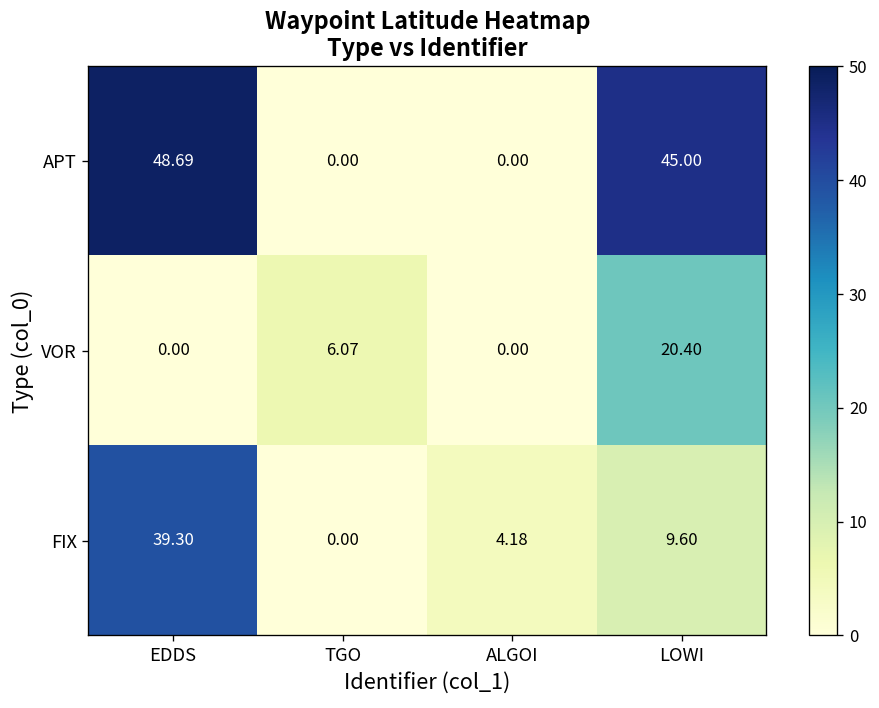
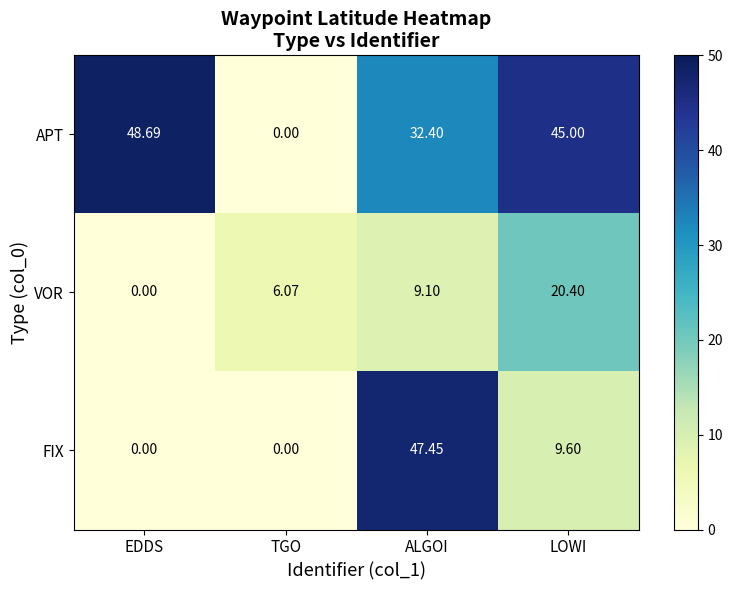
  {
    "APT": {
      "EDDS": 48.69,
      "TGO": 0.00,
-     "ALGOI": 0.00,
+     "ALGOI": 32.40,
      "LOWI": 45.00
    },
    "VOR": {
      "EDDS": 0.00,
      "TGO": 6.07,
-     "ALGOI": 0.00,
+     "ALGOI": 9.10,
      "LOWI": 20.40
    },
    "FIX": {
-     "EDDS": 39.30,
+     "EDDS": 0.00,
      "TGO": 0.00,
-     "ALGOI": 4.18,
+     "ALGOI": 47.45,
      "LOWI": 9.60
    }
  }
